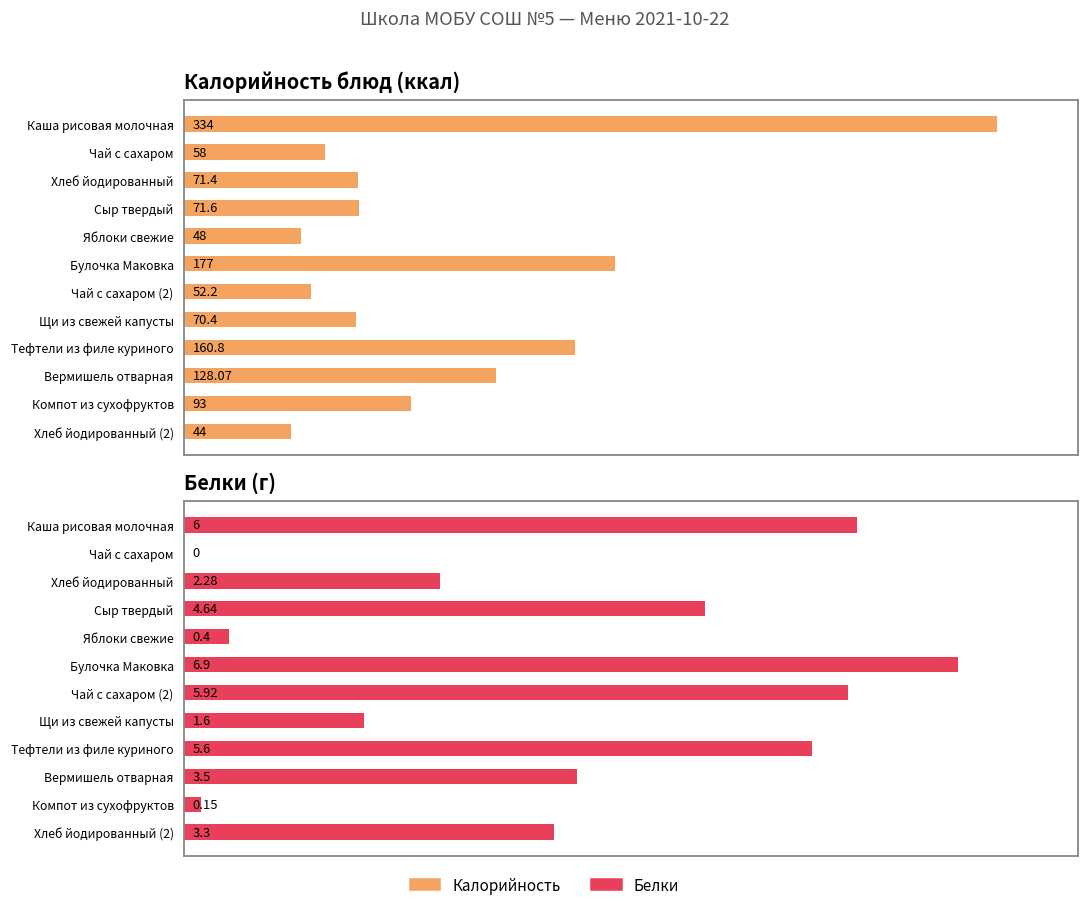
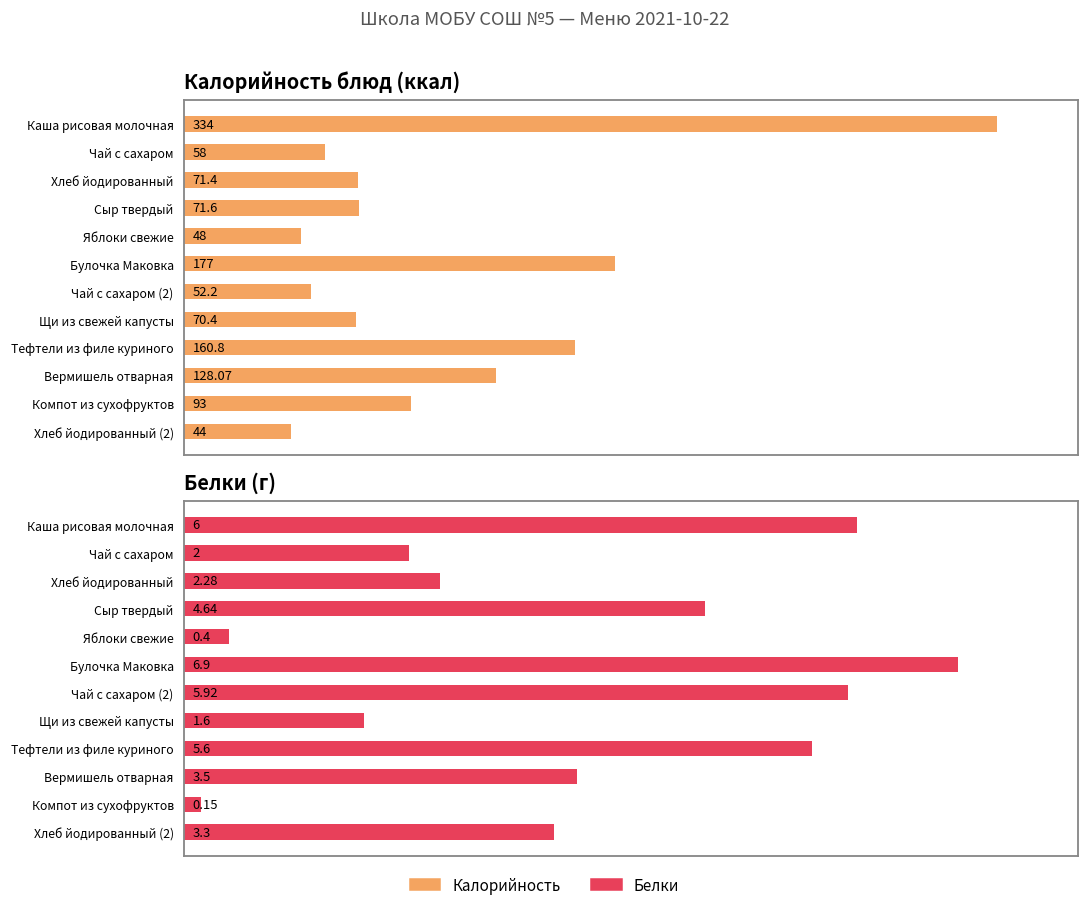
  {
    "Калорийность блюд (ккал)": {
      "Каша рисовая молочная": 334,
      "Чай с сахаром": 58,
      "Хлеб йодированный": 71.4,
      "Сыр твердый": 71.6,
      "Яблоки свежие": 48,
      "Булочка Маковка": 177,
      "Чай с сахаром (2)": 52.2,
      "Щи из свежей капусты": 70.4,
      "Тефтели из филе куриного": 160.8,
      "Вермишель отварная": 128.07,
      "Компот из сухофруктов": 93,
      "Хлеб йодированный (2)": 44
    },
    "Белки (г)": {
      "Каша рисовая молочная": 6,
-     "Чай с сахаром": 0,
+     "Чай с сахаром": 2,
      "Хлеб йодированный": 2.28,
      "Сыр твердый": 4.64,
      "Яблоки свежие": 0.4,
      "Булочка Маковка": 6.9,
      "Чай с сахаром (2)": 5.92,
      "Щи из свежей капусты": 1.6,
      "Тефтели из филе куриного": 5.6,
      "Вермишель отварная": 3.5,
      "Компот из сухофруктов": 0.15,
      "Хлеб йодированный (2)": 3.3
    }
  }
